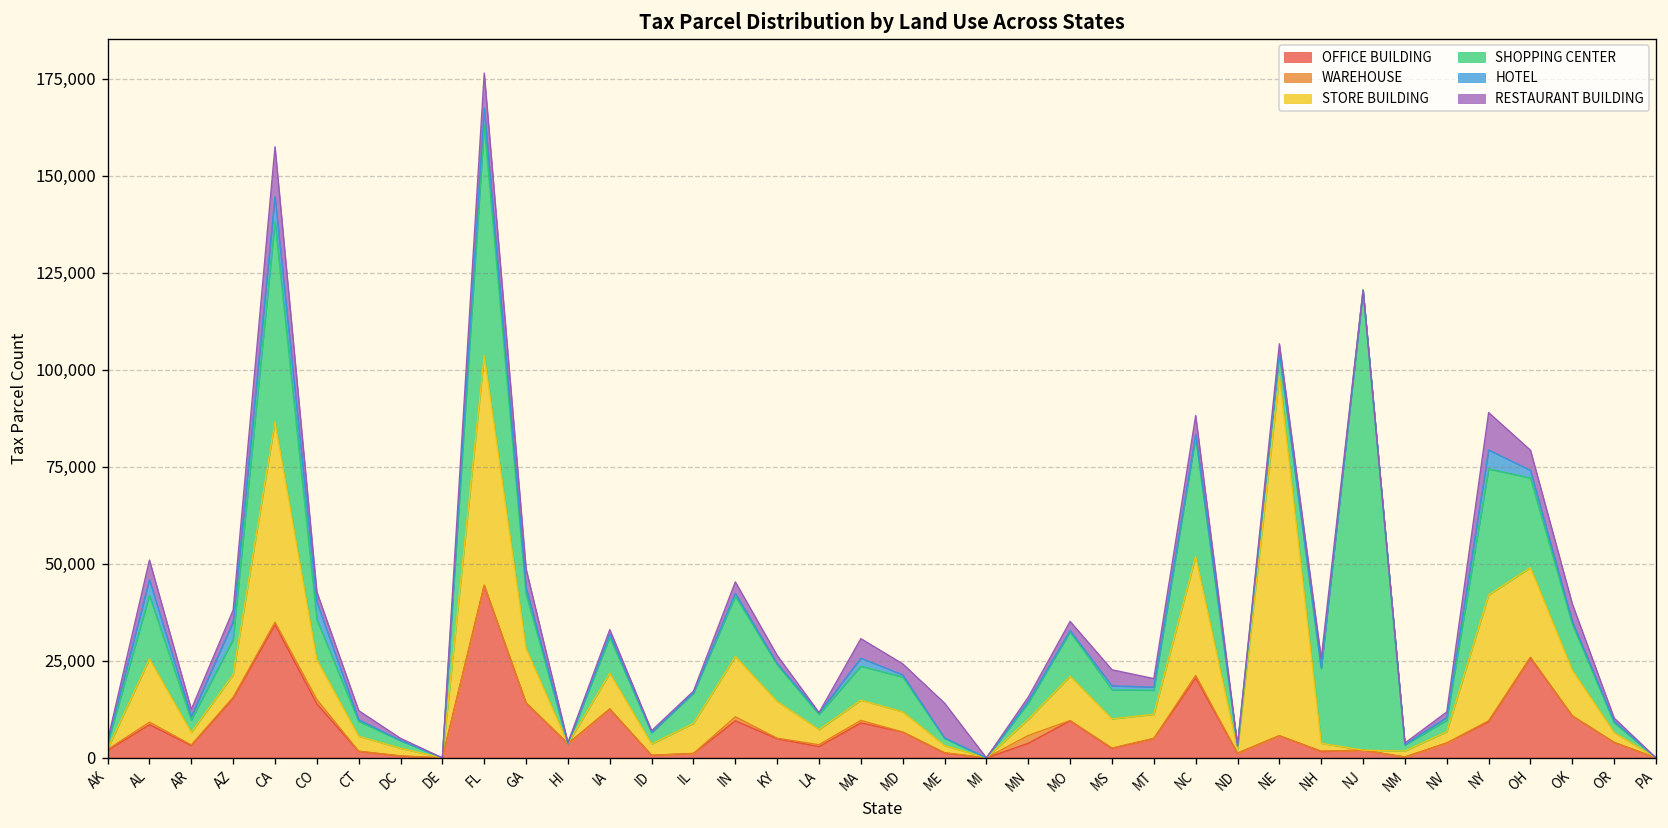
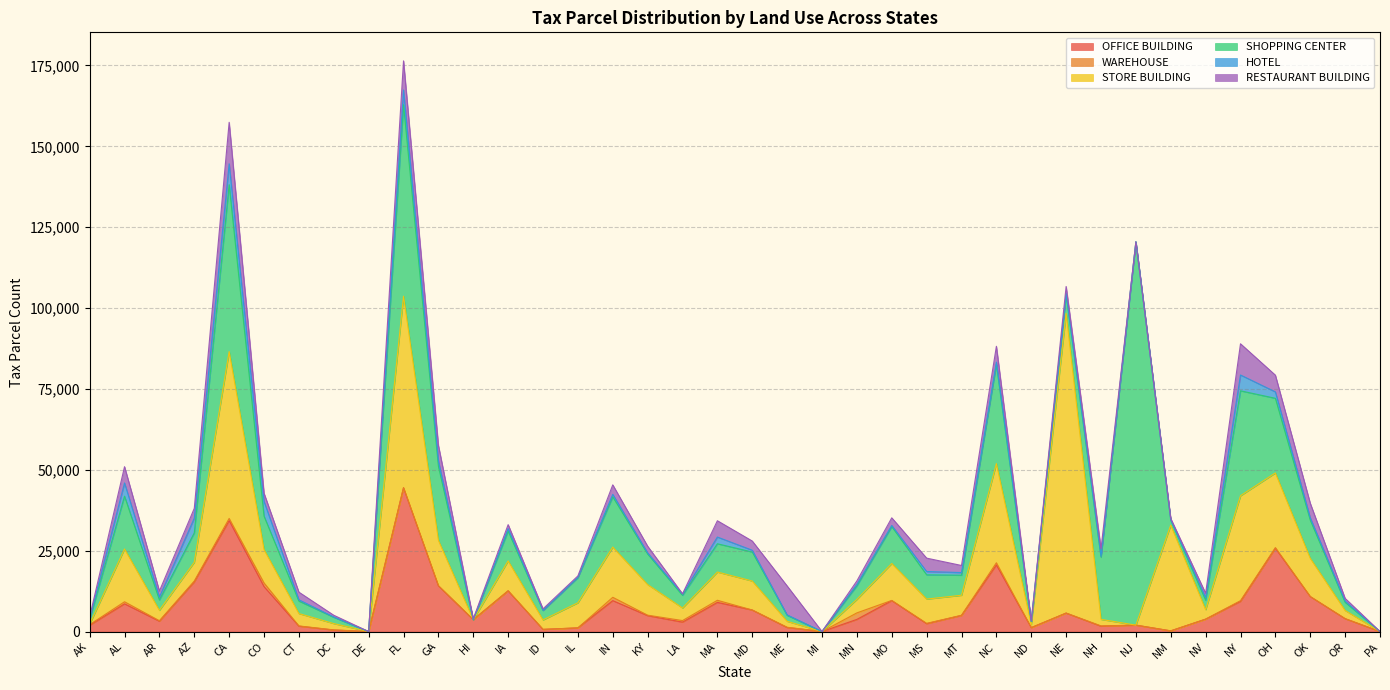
  {
    "STORE BUILDING": {
      "AL": "16,000",
      "AR": "3,000",
      "AZ": "6,000",
      "CA": "52,000",
      "CO": "10,000",
      "CT": "4,000",
      "DC": "2,000",
      "FL": "59,000",
      "GA": "14,000",
      "IA": "9,000",
      "ID": "3,000",
      "IL": "8,000",
      "IN": "16,000",
      "KY": "9,000",
      "LA": "4,000",
-     "MA": "5,000",
-     "MD": "5,000",
+     "MA": "9,000",
+     "MD": "9,000",
      "ME": "2,000",
      "MN": "4,000",
      "MO": "11,000",
      "MS": "8,000",
      "MT": "6,000",
      "NC": "31,000",
      "ND": "1,000",
      "NE": "93,000",
      "NH": "2,000",
-     "NM": "2,000",
+     "NM": "33,000",
      "NV": "3,000",
      "NY": "32,000",
      "OH": "23,000",
      "OK": "12,000",
      "OR": "3,000"
    },
    "SHOPPING CENTER": {
      "AL": "16,000",
      "AR": "3,000",
      "AZ": "9,000",
      "CA": "52,000",
      "CO": "10,000",
      "FL": "59,000",
-     "GA": "14,000",
+     "GA": "23,000",
      "MA": "9,000",
      "MS": "8,000",
      "MT": "6,000",
      "NY": "32,000",
      "OH": "23,000"
    },
    "HOTEL": {
      "AL": "4,000",
      "AR": "1,000",
      "AZ": "5,000",
      "CA": "6,000",
      "CO": "5,000",
      "FL": "5,000",
      "GA": "2,000",
      "MA": "2,000",
      "MS": "1,000",
      "MT": "1,000",
      "NY": "5,000",
      "OH": "2,000"
    },
    "RESTAURANT BUILDING": {
      "AL": "5,000",
      "AR": "2,000",
      "AZ": "3,000",
      "CA": "13,000",
      "CO": "3,000",
      "CT": "2,000",
      "FL": "9,000",
      "GA": "5,000",
      "IA": "1,000",
      "IN": "3,000",
      "KY": "2,000",
      "MA": "5,000",
      "MD": "3,000",
      "ME": "9,000",
      "MN": "1,000",
      "MO": "2,000",
      "MS": "4,000",
      "MT": "2,000",
      "NC": "5,000",
      "NE": "2,000",
      "NH": "2,000",
      "NV": "1,000",
      "NY": "10,000",
      "OH": "5,000",
      "OK": "4,000",
      "OR": "1,000"
    }
  }
